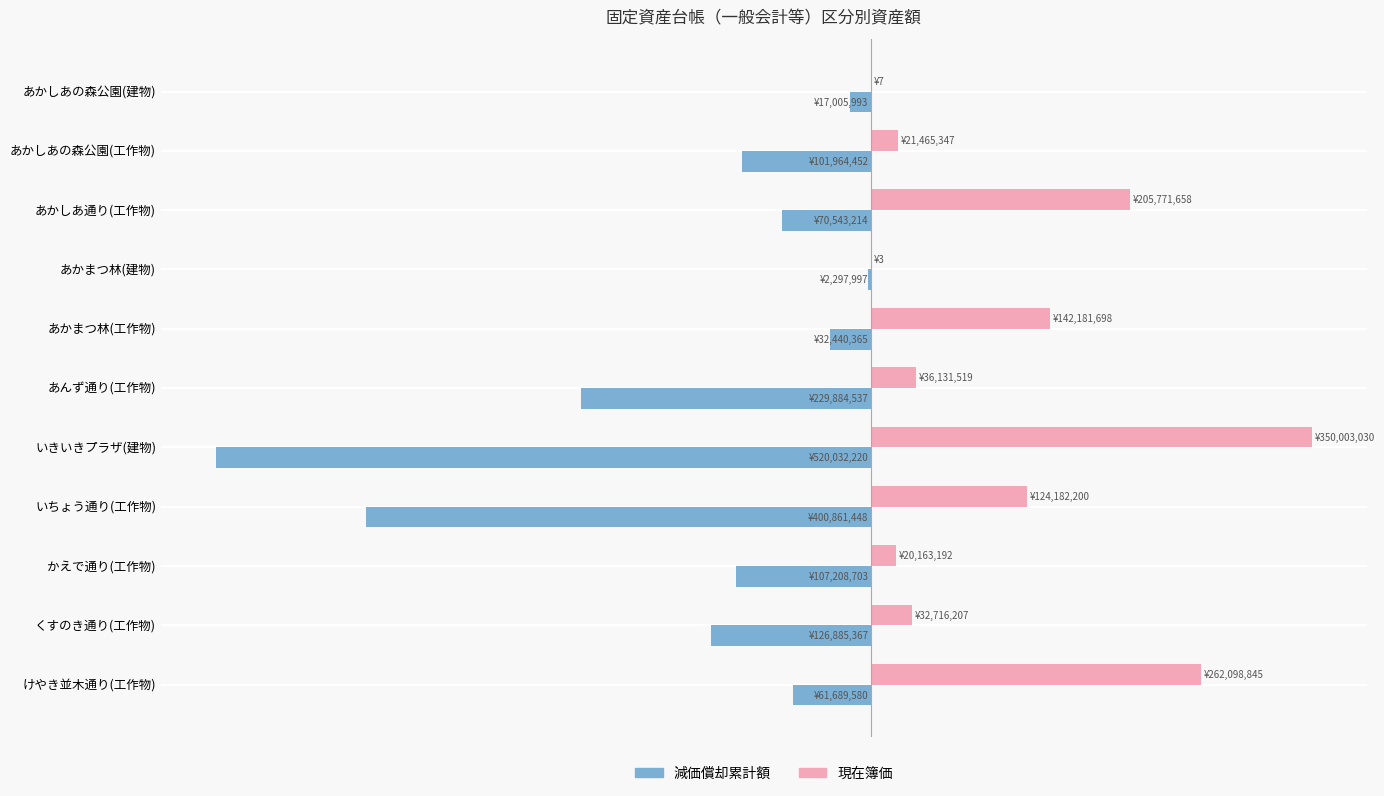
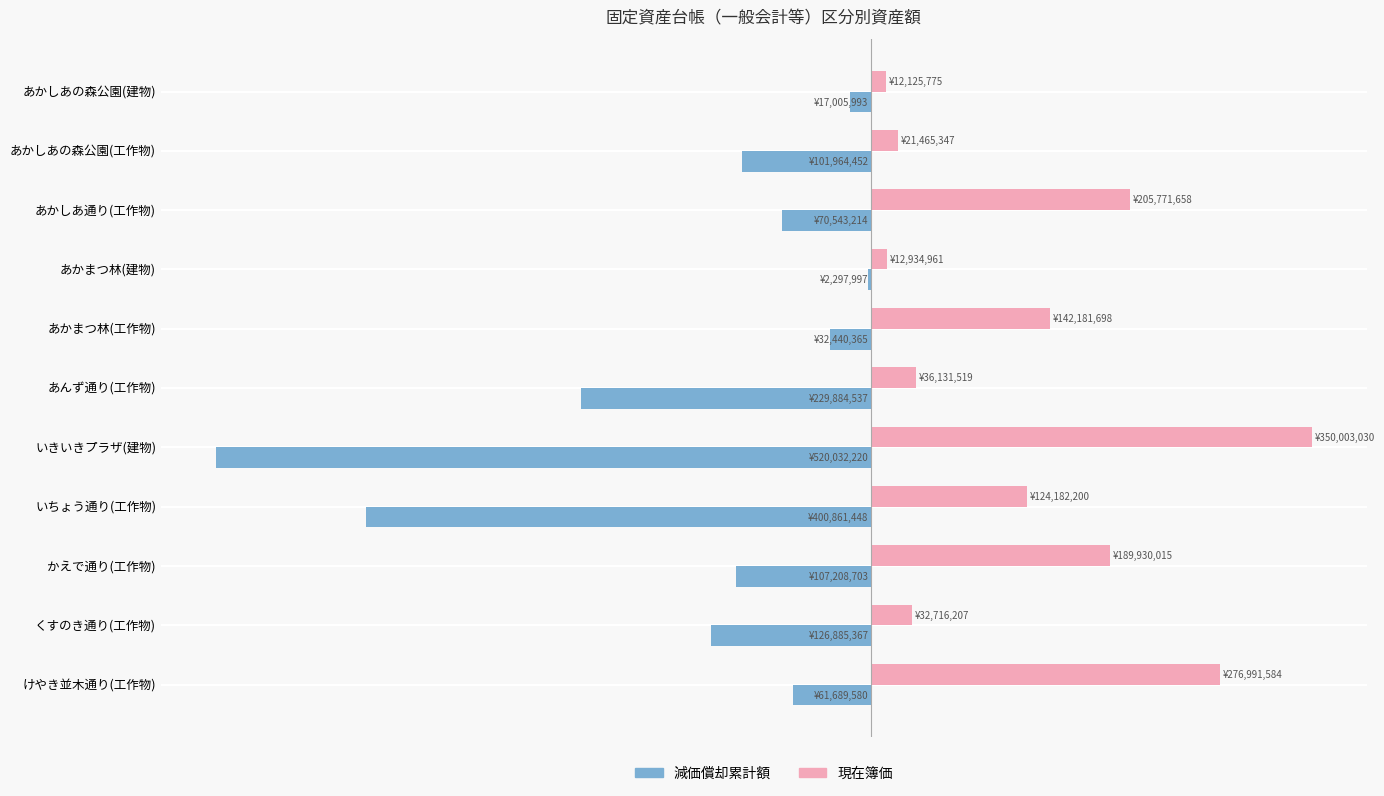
  {
    "現在簿価": {
-     "あかしあの森公園(建物)": "¥7",
+     "あかしあの森公園(建物)": "¥12,125,775",
      "あかしあの森公園(工作物)": "¥21,465,347",
      "あかしあ通り(工作物)": "¥205,771,658",
-     "あかまつ林(建物)": "¥3",
+     "あかまつ林(建物)": "¥12,934,961",
      "あかまつ林(工作物)": "¥142,181,698",
      "あんず通り(工作物)": "¥36,131,519",
      "いきいきプラザ(建物)": "¥350,003,030",
      "いちょう通り(工作物)": "¥124,182,200",
-     "かえで通り(工作物)": "¥20,163,192",
+     "かえで通り(工作物)": "¥189,930,015",
      "くすのき通り(工作物)": "¥32,716,207",
-     "けやき並木通り(工作物)": "¥262,098,845"
+     "けやき並木通り(工作物)": "¥276,991,584"
    }
  }
